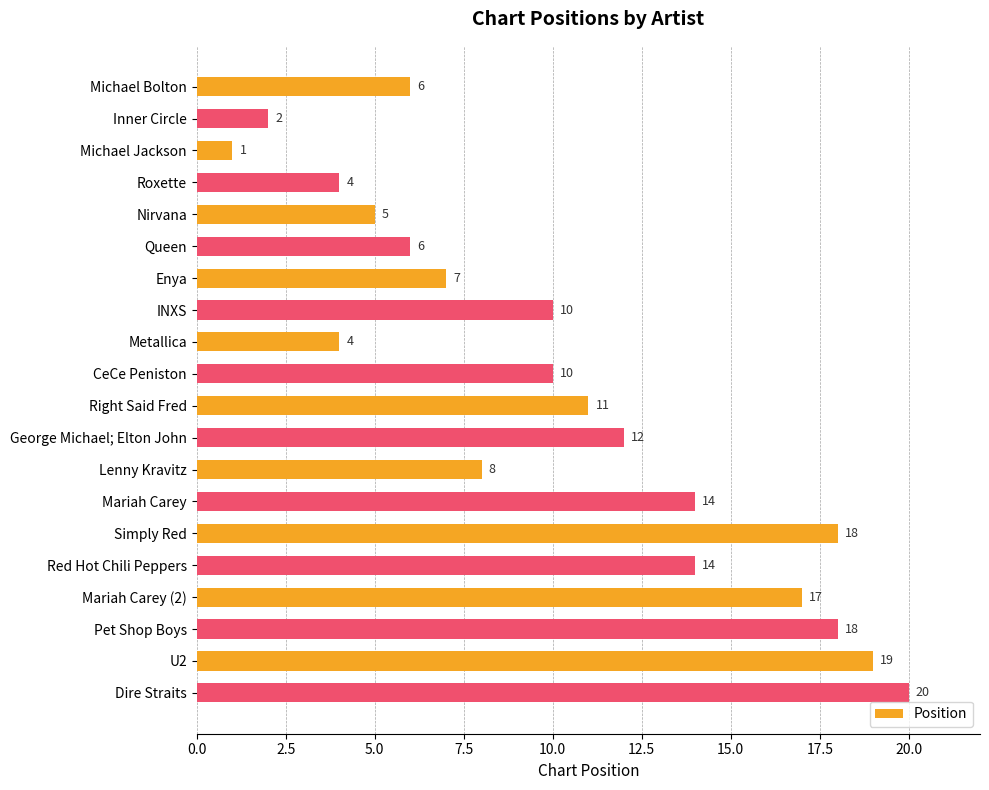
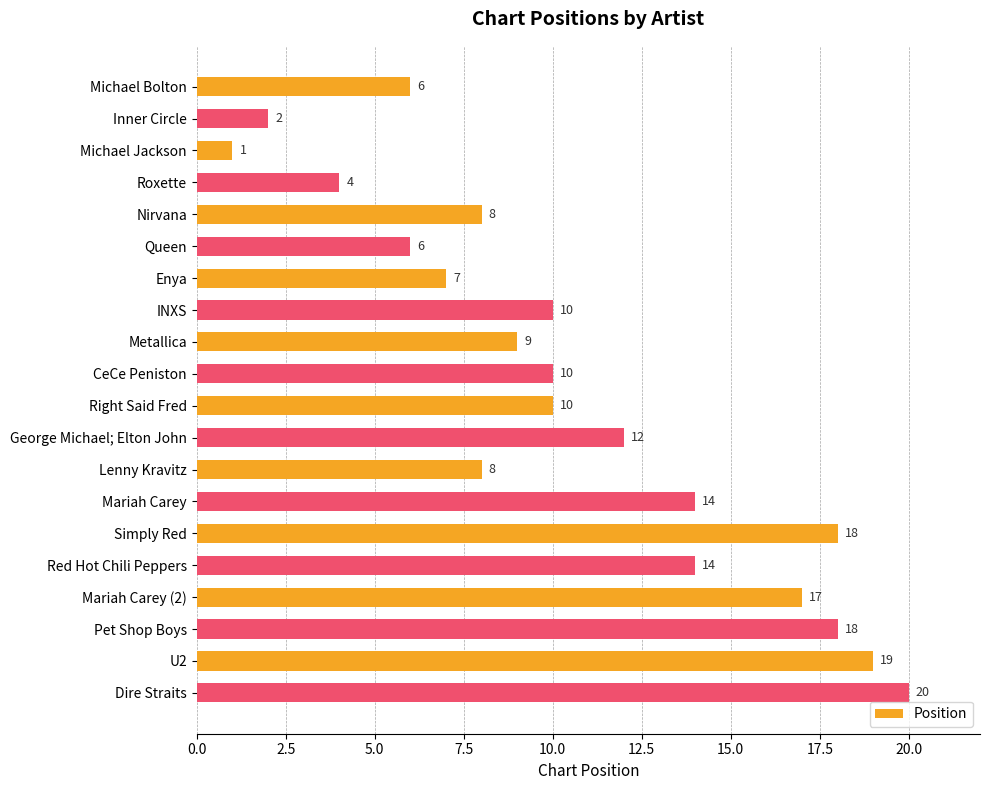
  {
    "Michael Bolton": 6,
    "Inner Circle": 2,
    "Michael Jackson": 1,
    "Roxette": 4,
-   "Nirvana": 5,
+   "Nirvana": 8,
    "Queen": 6,
    "Enya": 7,
    "INXS": 10,
-   "Metallica": 4,
+   "Metallica": 9,
    "CeCe Peniston": 10,
-   "Right Said Fred": 11,
+   "Right Said Fred": 10,
    "George Michael; Elton John": 12,
    "Lenny Kravitz": 8,
    "Mariah Carey": 14,
    "Simply Red": 18,
    "Red Hot Chili Peppers": 14,
    "Mariah Carey (2)": 17,
    "Pet Shop Boys": 18,
    "U2": 19,
    "Dire Straits": 20
  }
